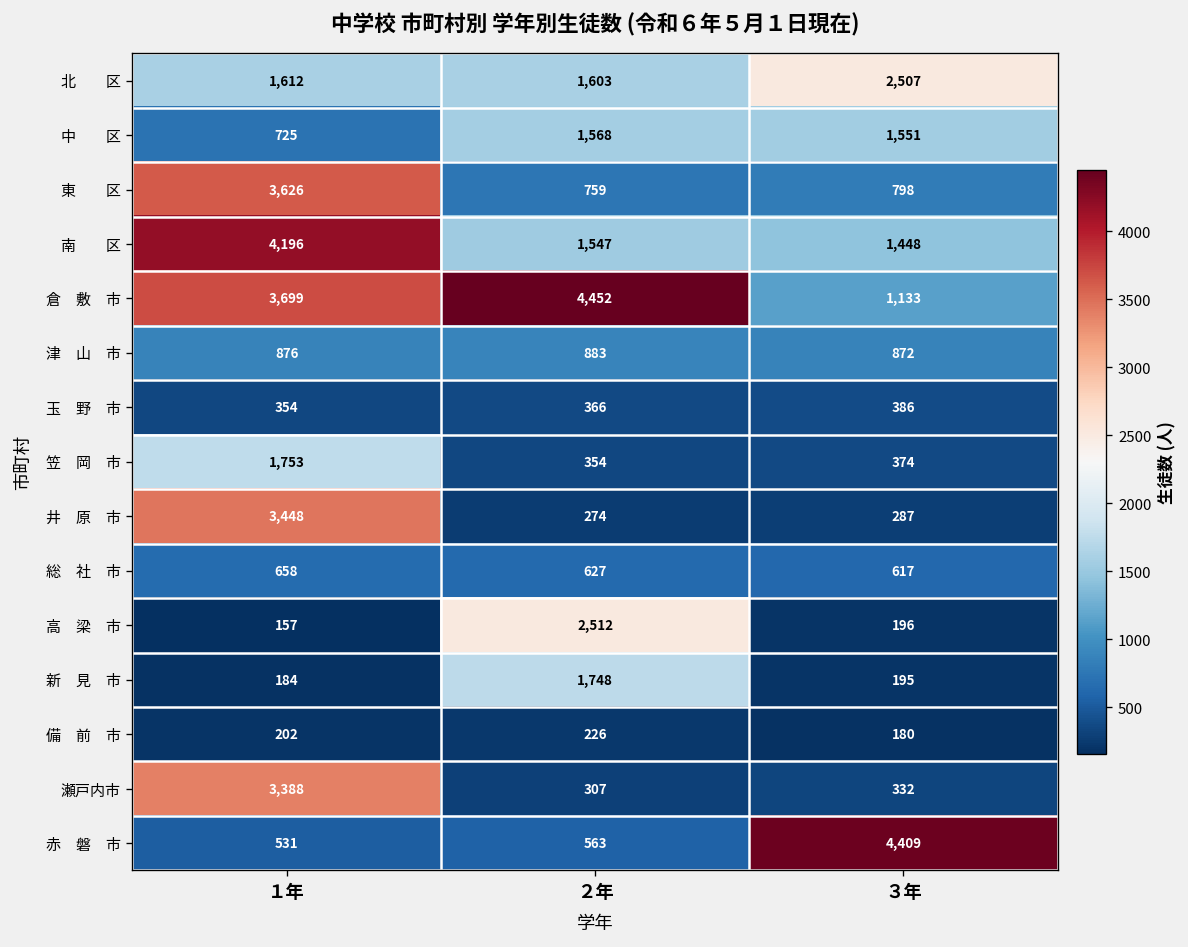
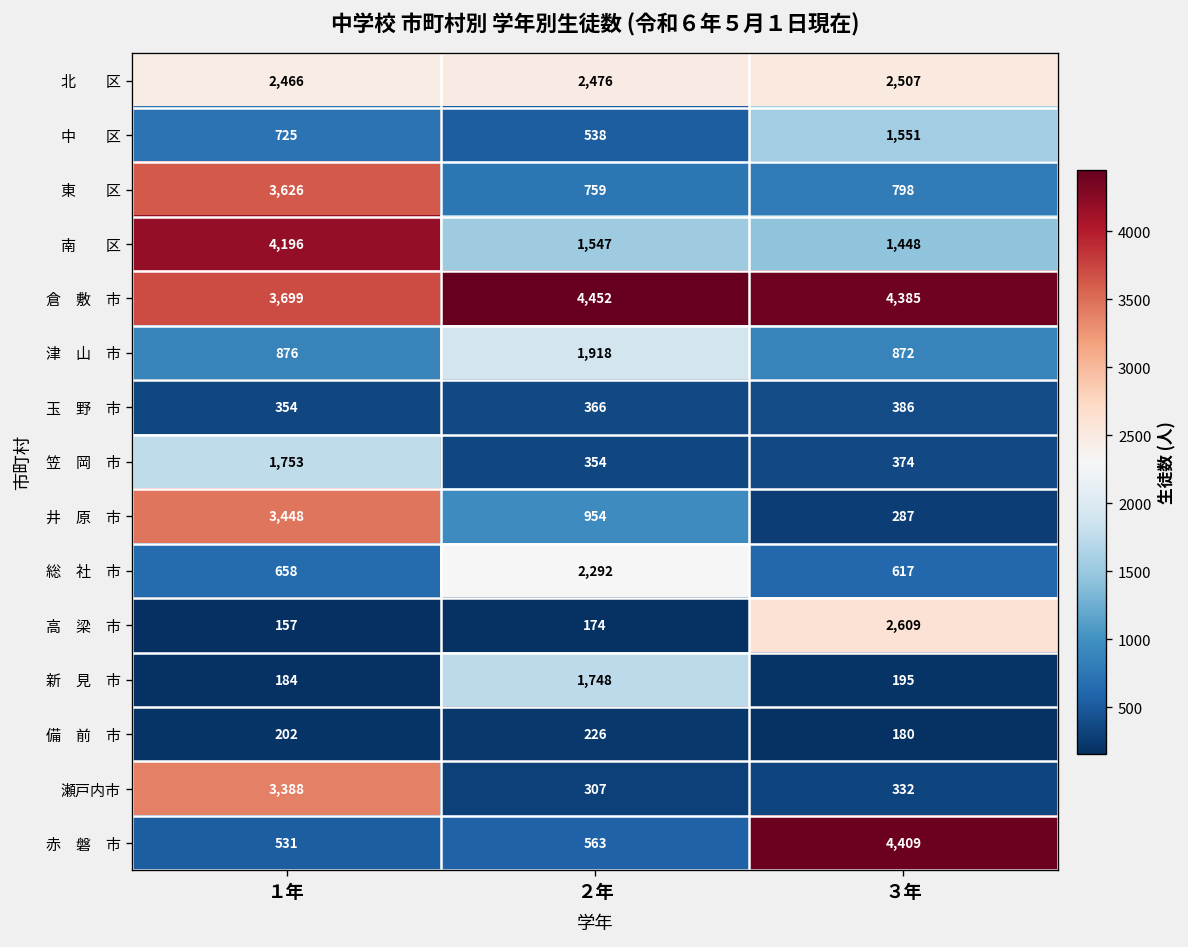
  {
    "北 区": {
-     "１年": "1,612",
-     "２年": "1,603",
+     "１年": "2,466",
+     "２年": "2,476",
      "３年": "2,507"
    },
    "中 区": {
      "１年": "725",
-     "２年": "1,568",
+     "２年": "538",
      "３年": "1,551"
    },
    "東 区": {
      "１年": "3,626",
      "２年": "759",
      "３年": "798"
    },
    "南 区": {
      "１年": "4,196",
      "２年": "1,547",
      "３年": "1,448"
    },
    "倉 敷 市": {
      "１年": "3,699",
      "２年": "4,452",
-     "３年": "1,133"
+     "３年": "4,385"
    },
    "津 山 市": {
      "１年": "876",
-     "２年": "883",
+     "２年": "1,918",
      "３年": "872"
    },
    "玉 野 市": {
      "１年": "354",
      "２年": "366",
      "３年": "386"
    },
    "笠 岡 市": {
      "１年": "1,753",
      "２年": "354",
      "３年": "374"
    },
    "井 原 市": {
      "１年": "3,448",
-     "２年": "274",
+     "２年": "954",
      "３年": "287"
    },
    "総 社 市": {
      "１年": "658",
-     "２年": "627",
+     "２年": "2,292",
      "３年": "617"
    },
    "高 梁 市": {
      "１年": "157",
-     "２年": "2,512",
-     "３年": "196"
+     "２年": "174",
+     "３年": "2,609"
    },
    "新 見 市": {
      "１年": "184",
      "２年": "1,748",
      "３年": "195"
    },
    "備 前 市": {
      "１年": "202",
      "２年": "226",
      "３年": "180"
    },
    "瀬戸内市": {
      "１年": "3,388",
      "２年": "307",
      "３年": "332"
    },
    "赤 磐 市": {
      "１年": "531",
      "２年": "563",
      "３年": "4,409"
    }
  }
